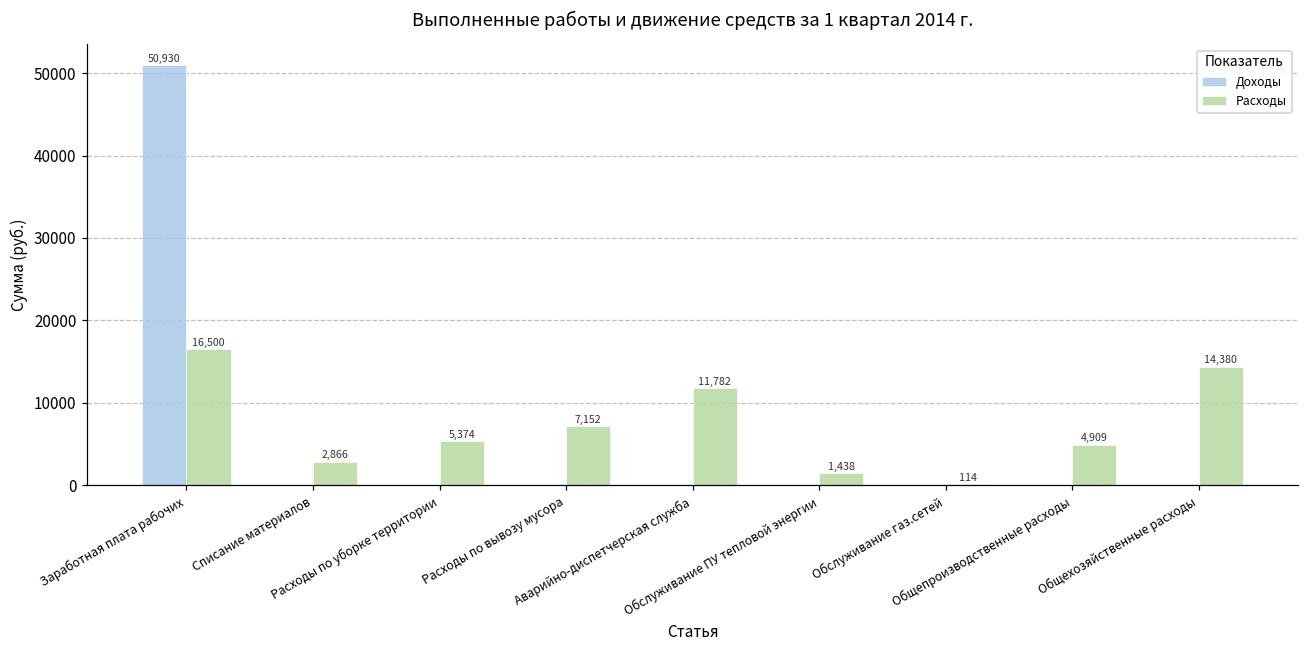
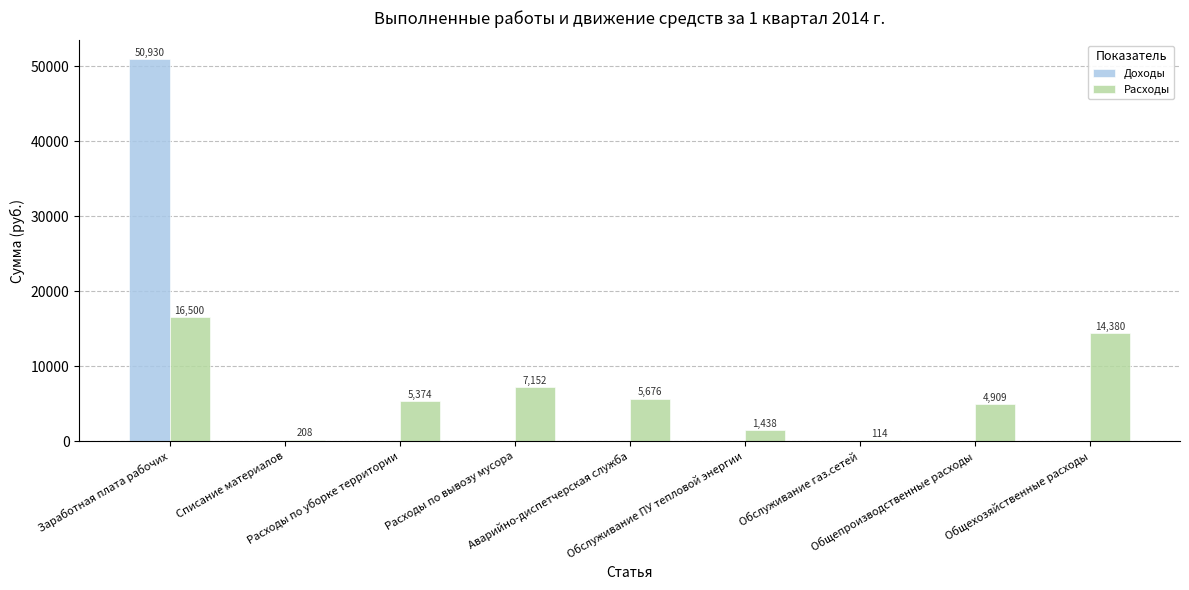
  {
    "Доходы": {
      "Заработная плата рабочих": "50,930"
    },
    "Расходы": {
      "Заработная плата рабочих": "16,500",
-     "Списание материалов": "2,866",
+     "Списание материалов": "208",
      "Расходы по уборке территории": "5,374",
      "Расходы по вывозу мусора": "7,152",
-     "Аварийно-диспетчерская служба": "11,782",
+     "Аварийно-диспетчерская служба": "5,676",
      "Обслуживание ПУ тепловой энергии": "1,438",
      "Обслуживание газ.сетей": "114",
      "Общепроизводственные расходы": "4,909",
      "Общехозяйственные расходы": "14,380"
    }
  }
